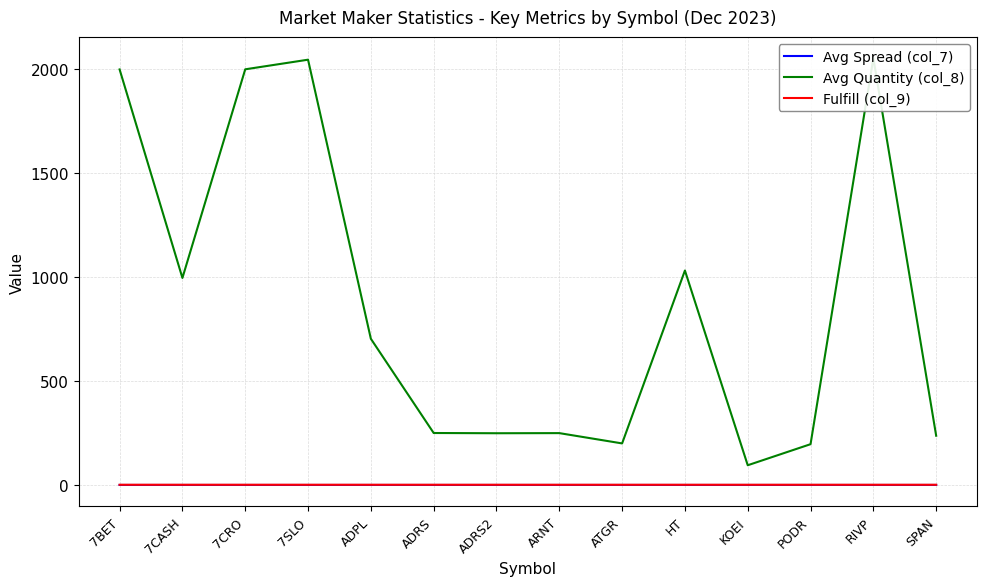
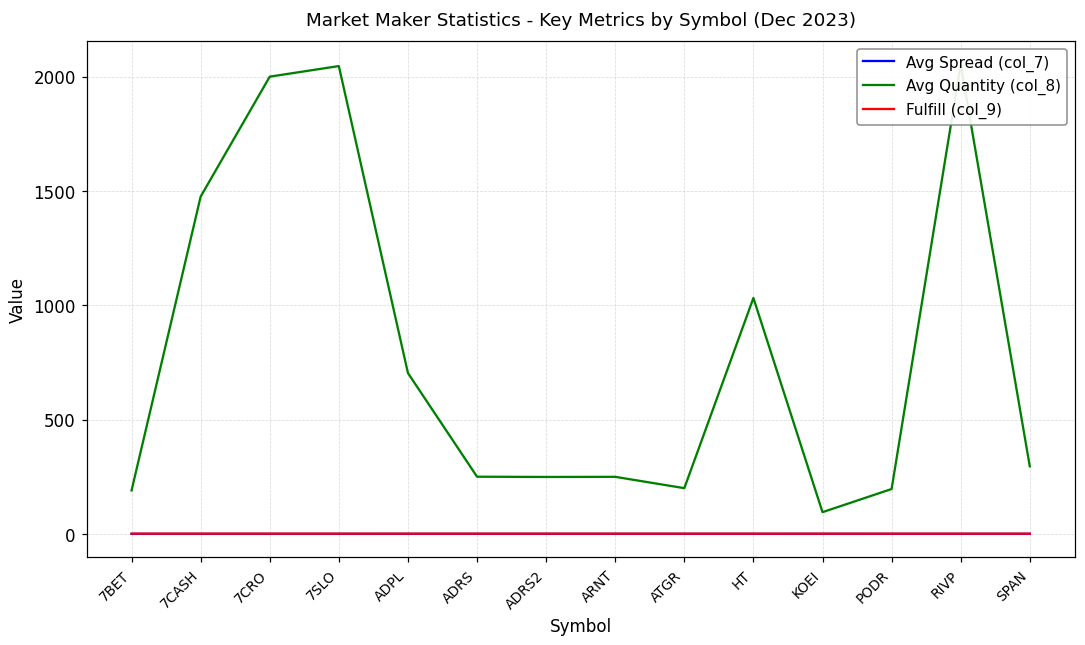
  {
    "Fulfill (col_9)": {
      "7BET": 0,
      "7CASH": 0,
      "7CRO": 0,
      "7SLO": 0,
      "ADPL": 0,
      "ADRS": 0,
      "ADRS2": 0,
      "ARNT": 0,
      "ATGR": 0,
      "HT": 0,
      "KOEI": 0,
      "PODR": 0,
      "RIVP": 0,
      "SPAN": 0
    },
    "Avg Quantity (col_8)": {
-     "7BET": 2000,
-     "7CASH": 1000,
+     "7BET": 190,
+     "7CASH": 1480,
      "7CRO": 2000,
      "7SLO": 2050,
      "ADPL": 700,
      "ADRS": 250,
      "ADRS2": 250,
      "ARNT": 250,
      "ATGR": 200,
      "HT": 1030,
      "KOEI": 90,
      "PODR": 200,
-     "SPAN": 240
+     "SPAN": 300
    }
  }
